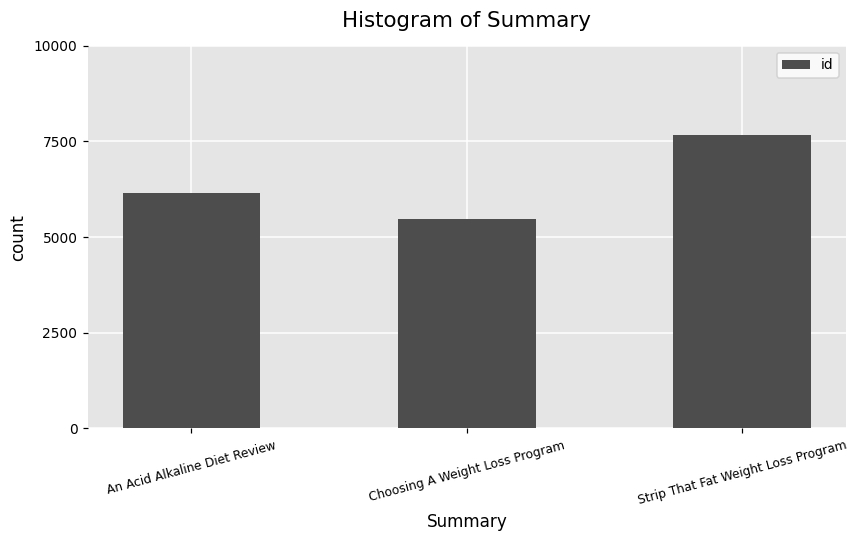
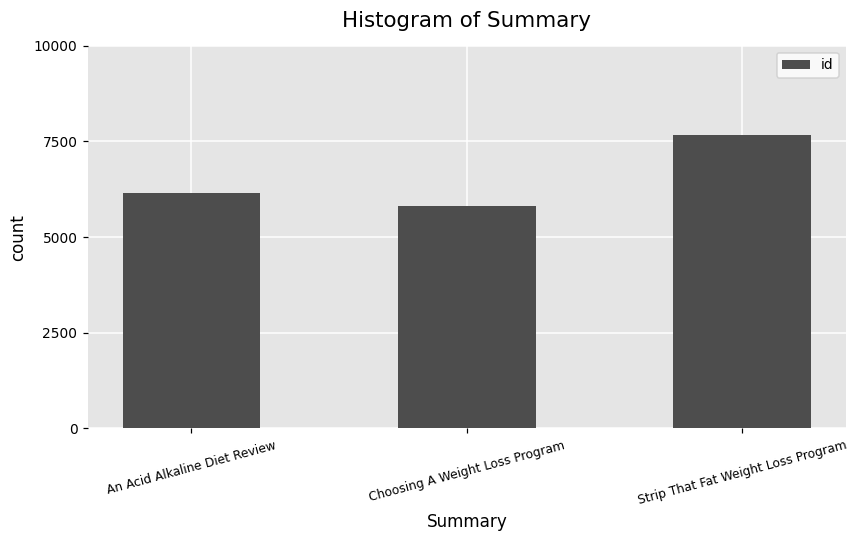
  {
    "An Acid Alkaline Diet Review": 6100,
-   "Choosing A Weight Loss Program": 5500,
+   "Choosing A Weight Loss Program": 5800,
    "Strip That Fat Weight Loss Program": 7700
  }
